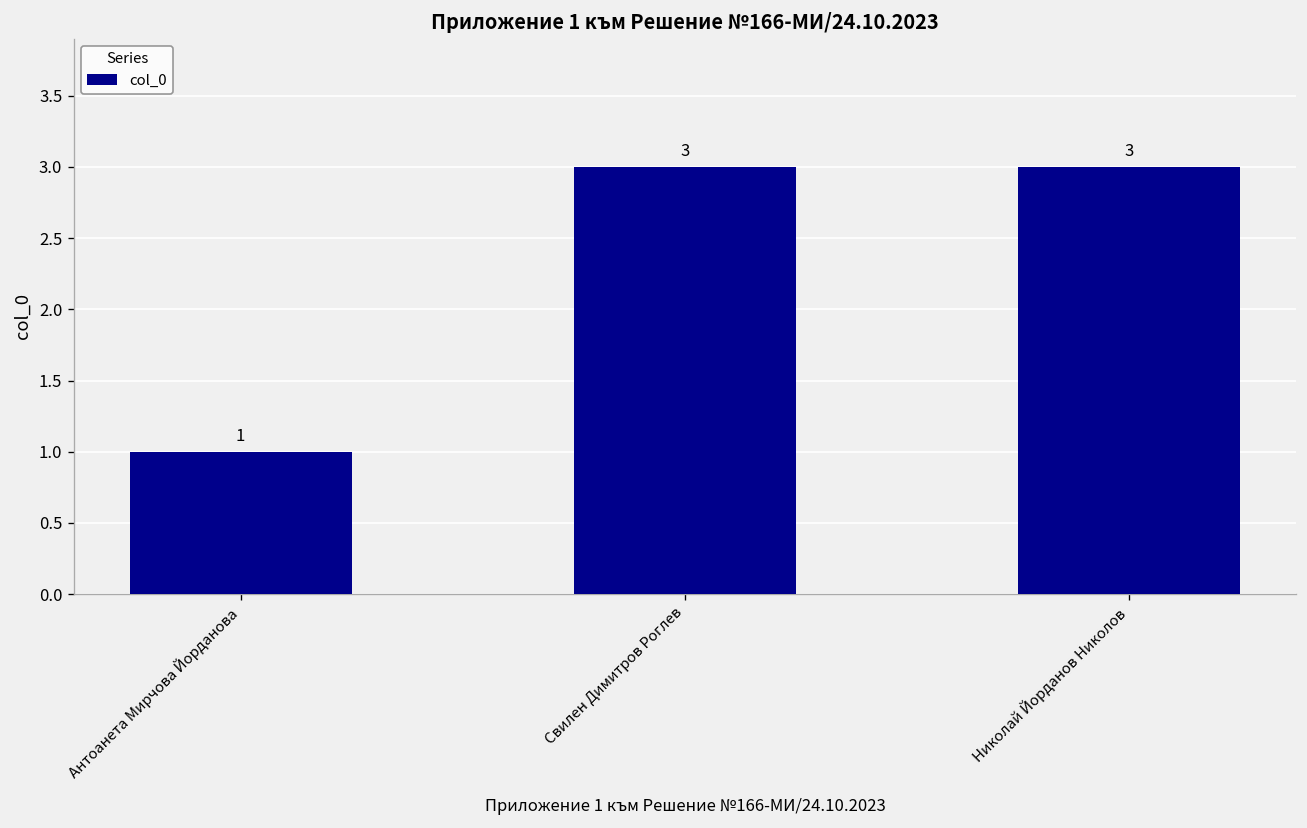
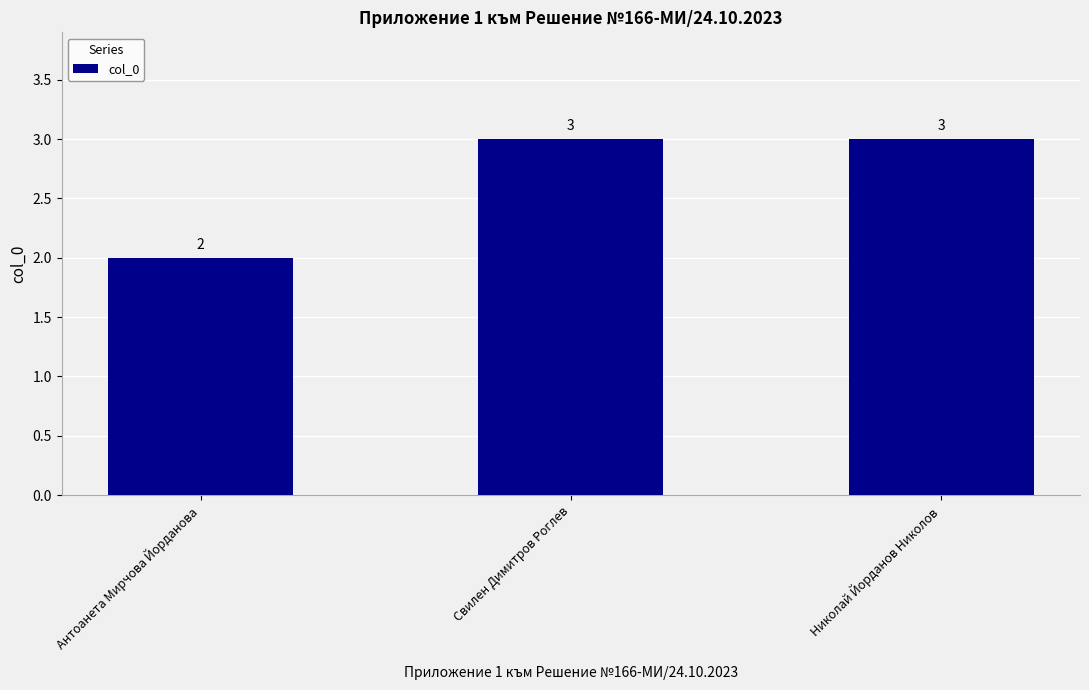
  {
-   "Антоанета Мирчова Йорданова": 1,
+   "Антоанета Мирчова Йорданова": 2,
    "Свилен Димитров Роглев": 3,
    "Николай Йорданов Николов": 3
  }
